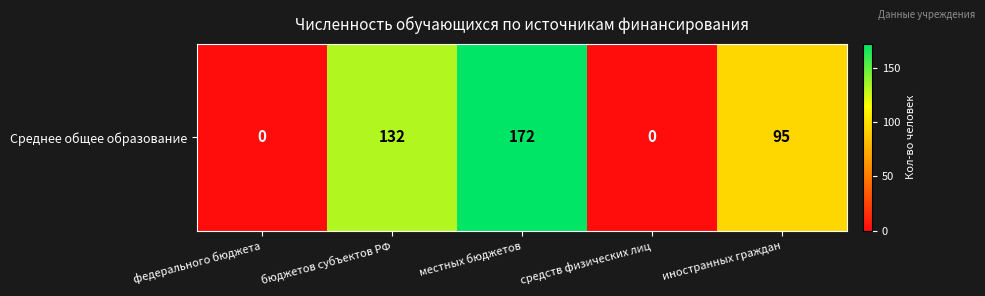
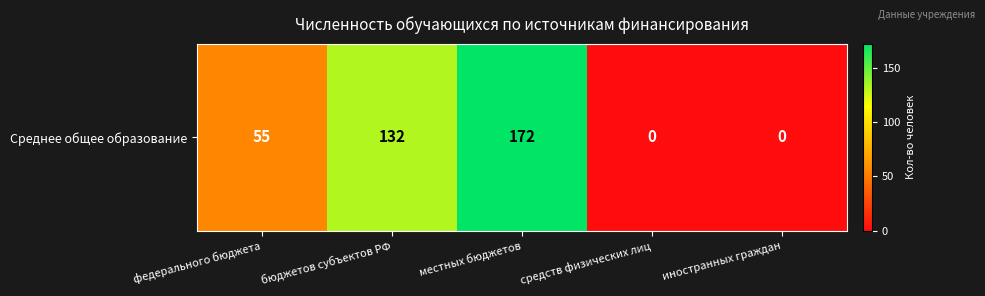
  {
    "Среднее общее образование": {
-     "федерального бюджета": 0,
+     "федерального бюджета": 55,
      "бюджетов субъектов РФ": 132,
      "местных бюджетов": 172,
      "средств физических лиц": 0,
-     "иностранных граждан": 95
+     "иностранных граждан": 0
    }
  }
